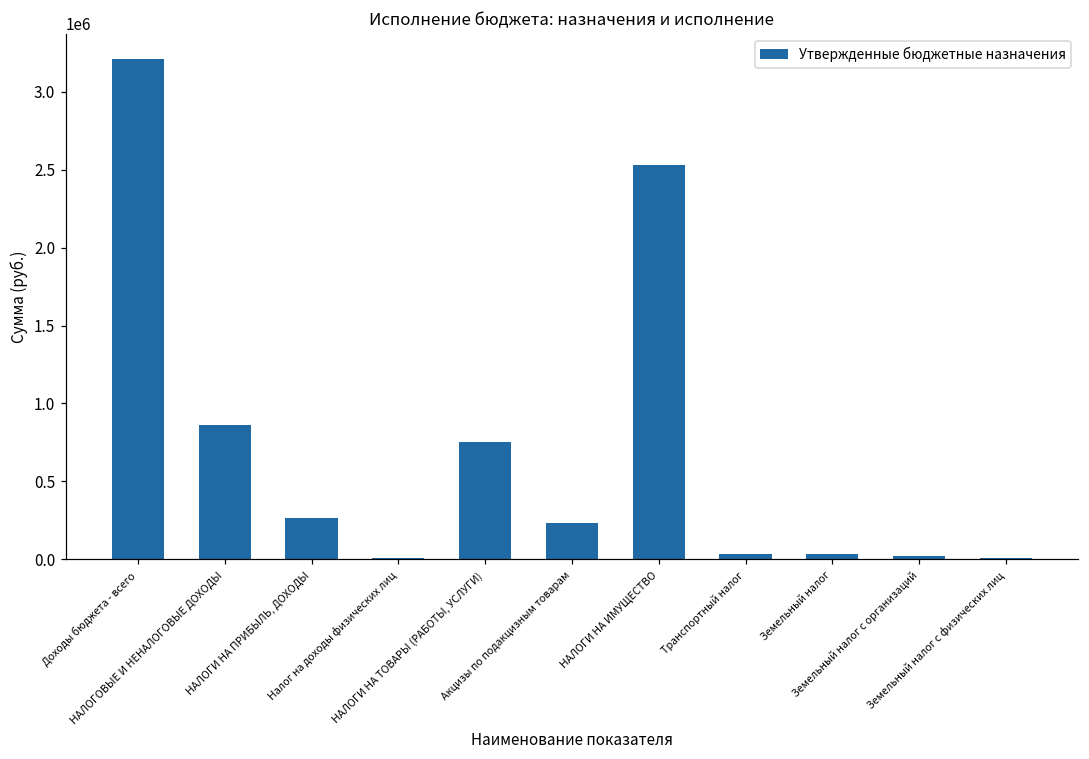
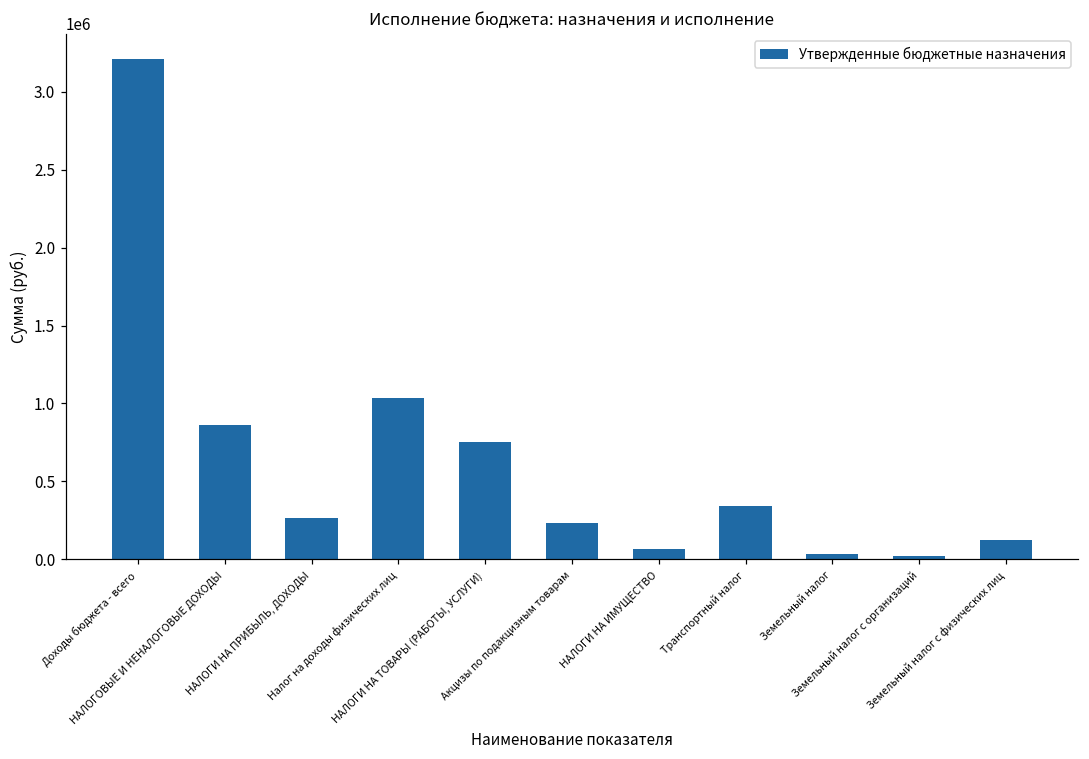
  {
    "Доходы бюджета - всего": 3210000,
    "НАЛОГОВЫЕ И НЕНАЛОГОВЫЕ ДОХОДЫ": 860000,
    "НАЛОГИ НА ПРИБЫЛЬ, ДОХОДЫ": 270000,
-   "Налог на доходы физических лиц": 10000,
+   "Налог на доходы физических лиц": 1030000,
    "НАЛОГИ НА ТОВАРЫ (РАБОТЫ, УСЛУГИ)": 760000,
    "Акцизы по подакцизным товарам": 240000,
-   "НАЛОГИ НА ИМУЩЕСТВО": 2530000,
-   "Транспортный налог": 30000,
+   "НАЛОГИ НА ИМУЩЕСТВО": 70000,
+   "Транспортный налог": 340000,
    "Земельный налог": 40000,
    "Земельный налог с организаций": 20000,
-   "Земельный налог с физических лиц": 10000
+   "Земельный налог с физических лиц": 120000
  }
